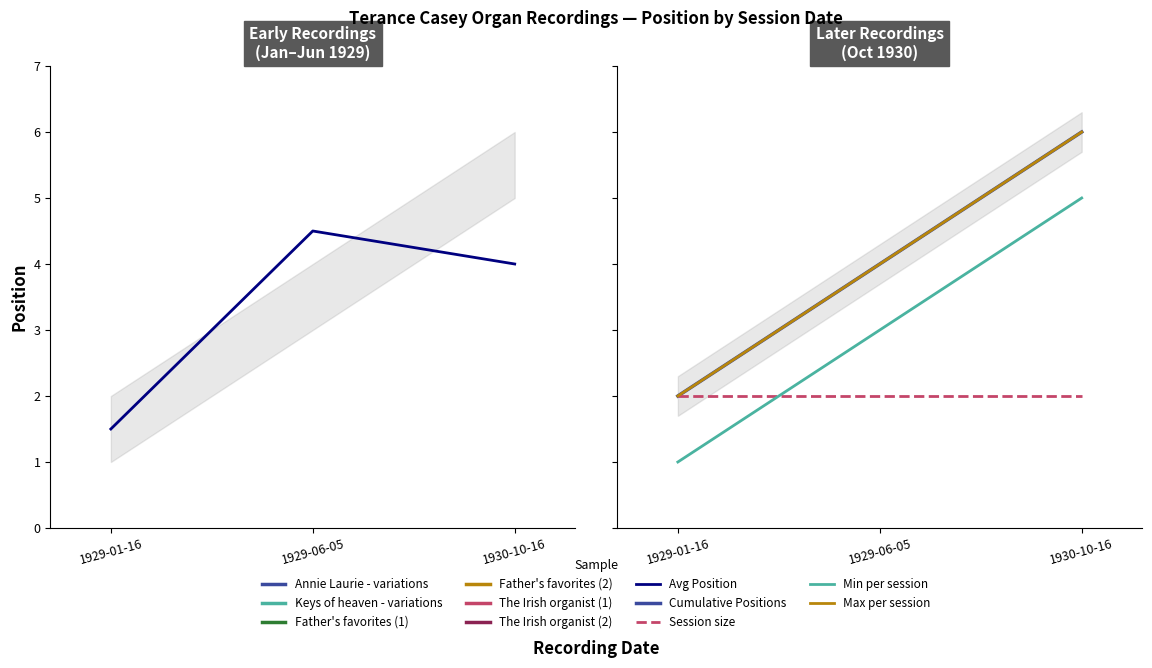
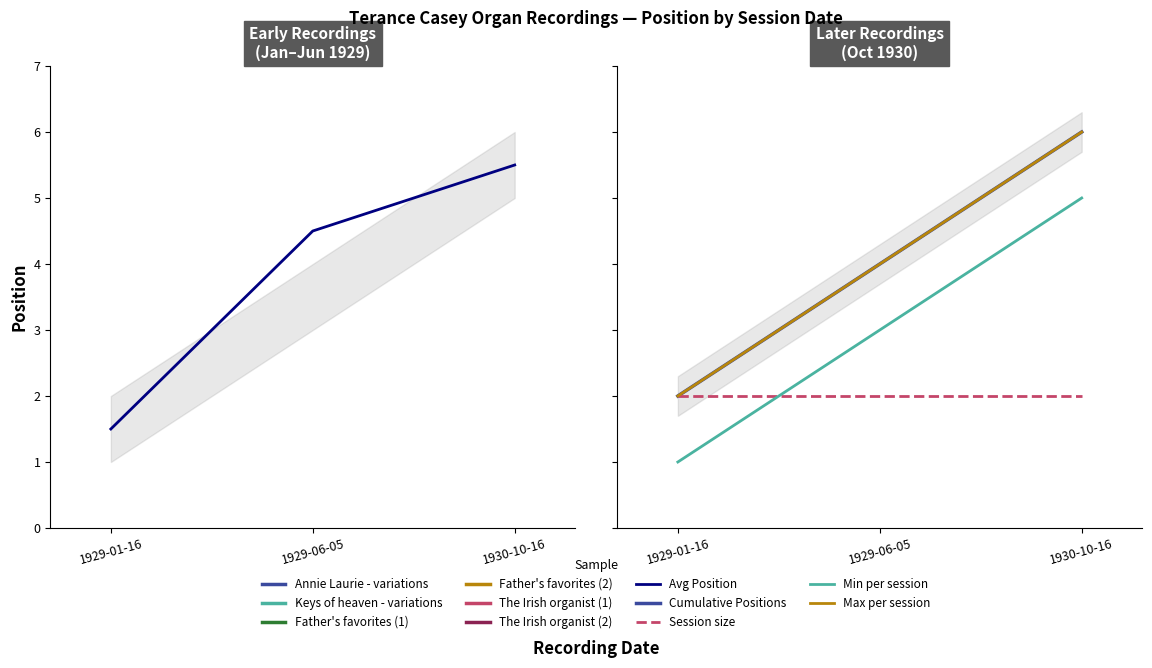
  {
    "Early Recordings (Jan–Jun 1929)": {
      "Annie Laurie - variations": {
        "1929-01-16": 1.0
      },
      "Father's favorites (1)": {
        "1929-06-05": 3.0
      },
      "The Irish organist (1)": {
        "1930-10-16": 5.0
      },
      "Avg Position": {
        "1929-01-16": 1.5,
        "1929-06-05": 4.5,
-       "1930-10-16": 4.0
+       "1930-10-16": 5.5
      }
    }
  }
